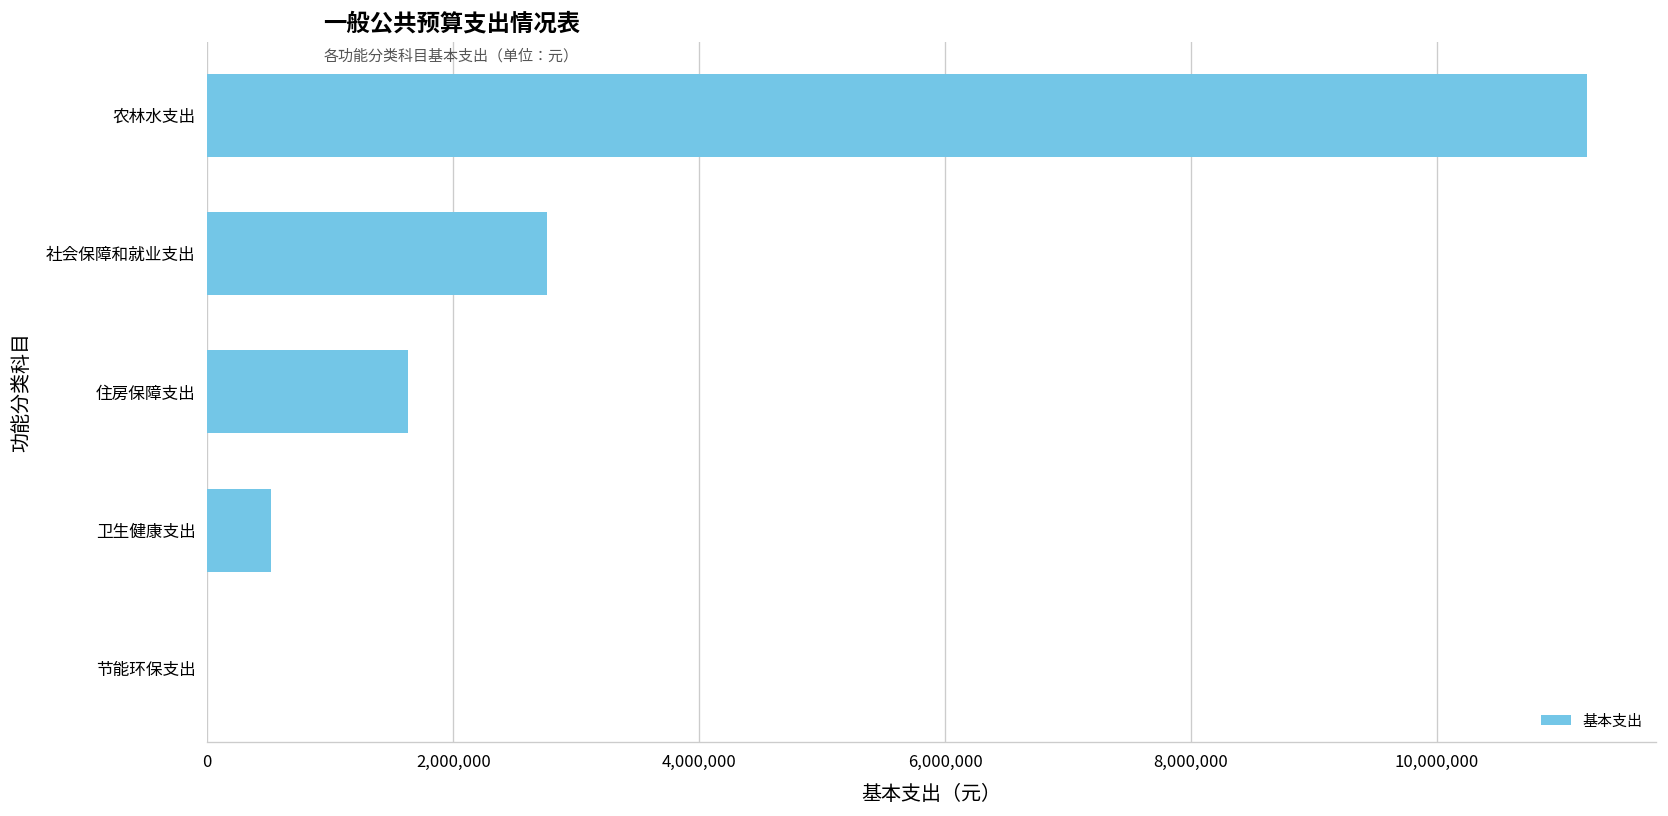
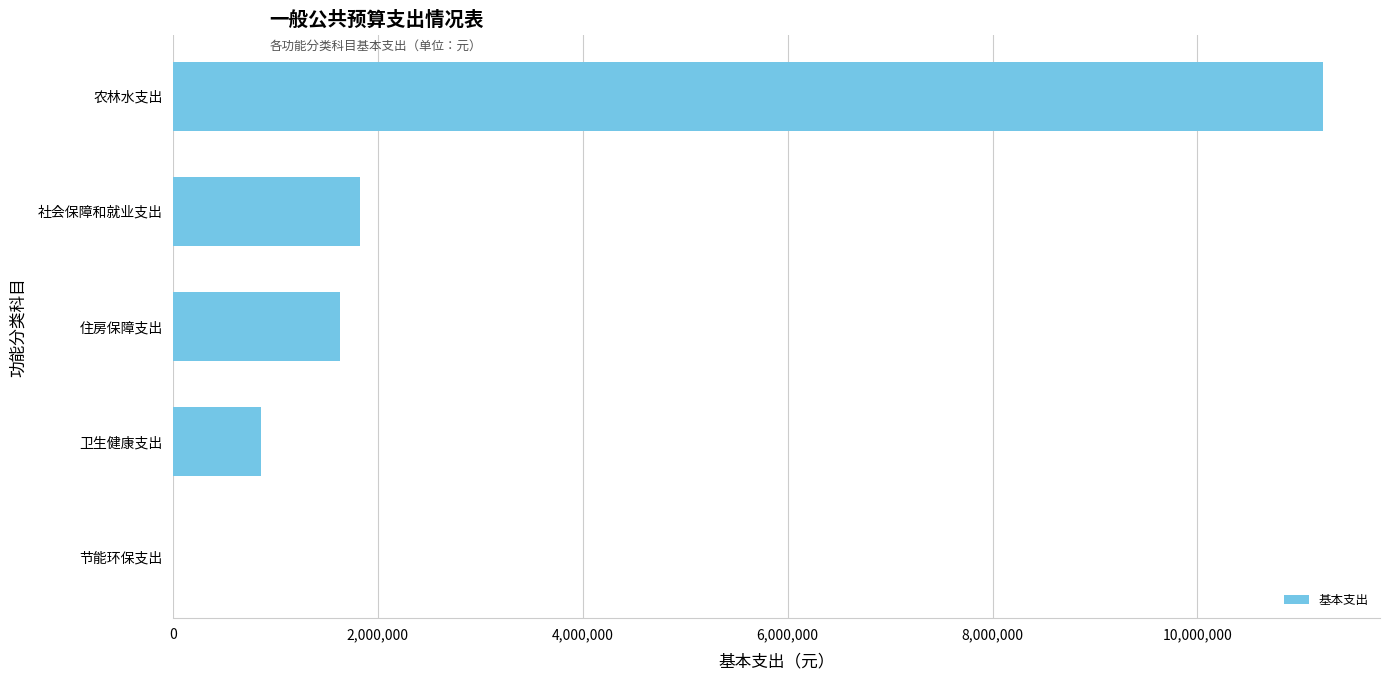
  {
    "农林水支出": "11,220,000",
-   "社会保障和就业支出": "2,760,000",
+   "社会保障和就业支出": "1,830,000",
    "住房保障支出": "1,630,000",
-   "卫生健康支出": "520,000",
+   "卫生健康支出": "870,000",
    "节能环保支出": "0"
  }
